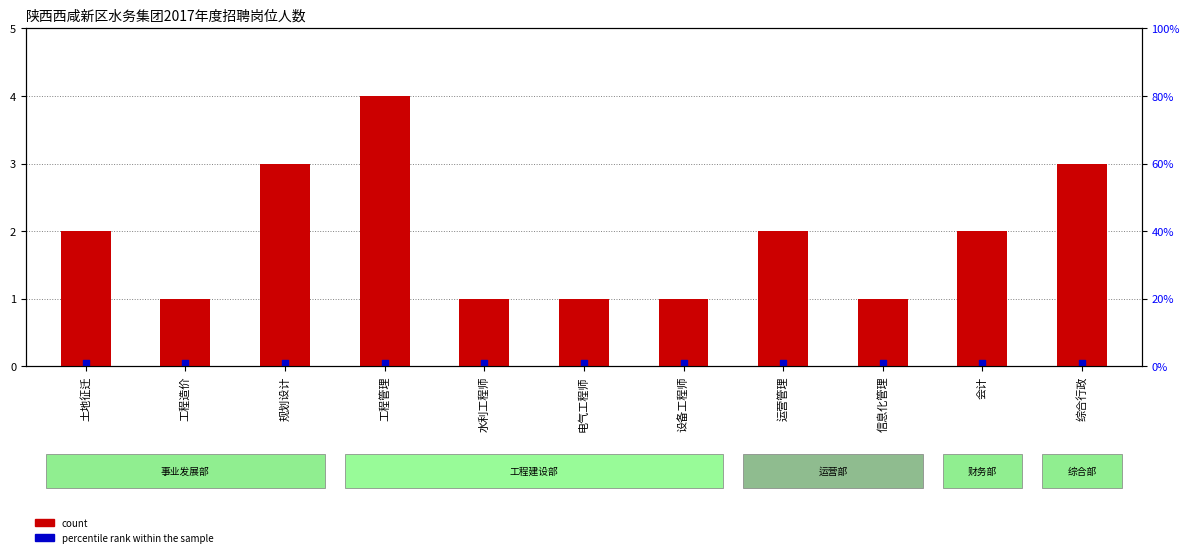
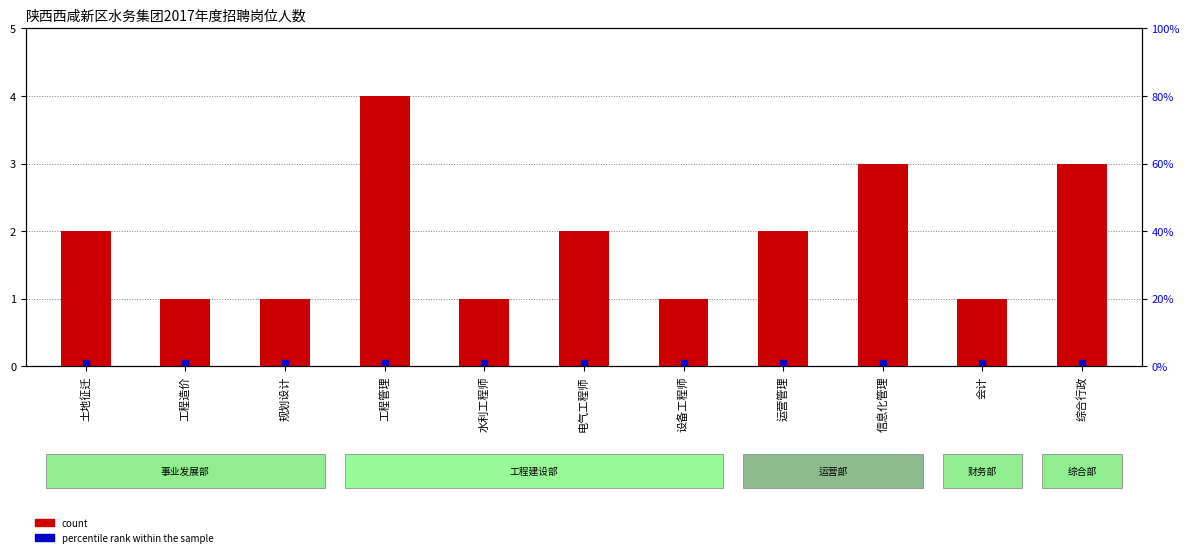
  {
    "count": {
      "土地征迁": 2,
      "工程造价": 1,
-     "规划设计": 3,
+     "规划设计": 1,
      "工程管理": 4,
      "水利工程师": 1,
-     "电气工程师": 1,
+     "电气工程师": 2,
      "设备工程师": 1,
      "运营管理": 2,
-     "信息化管理": 1,
-     "会计": 2,
+     "信息化管理": 3,
+     "会计": 1,
      "综合行政": 3
    }
  }
